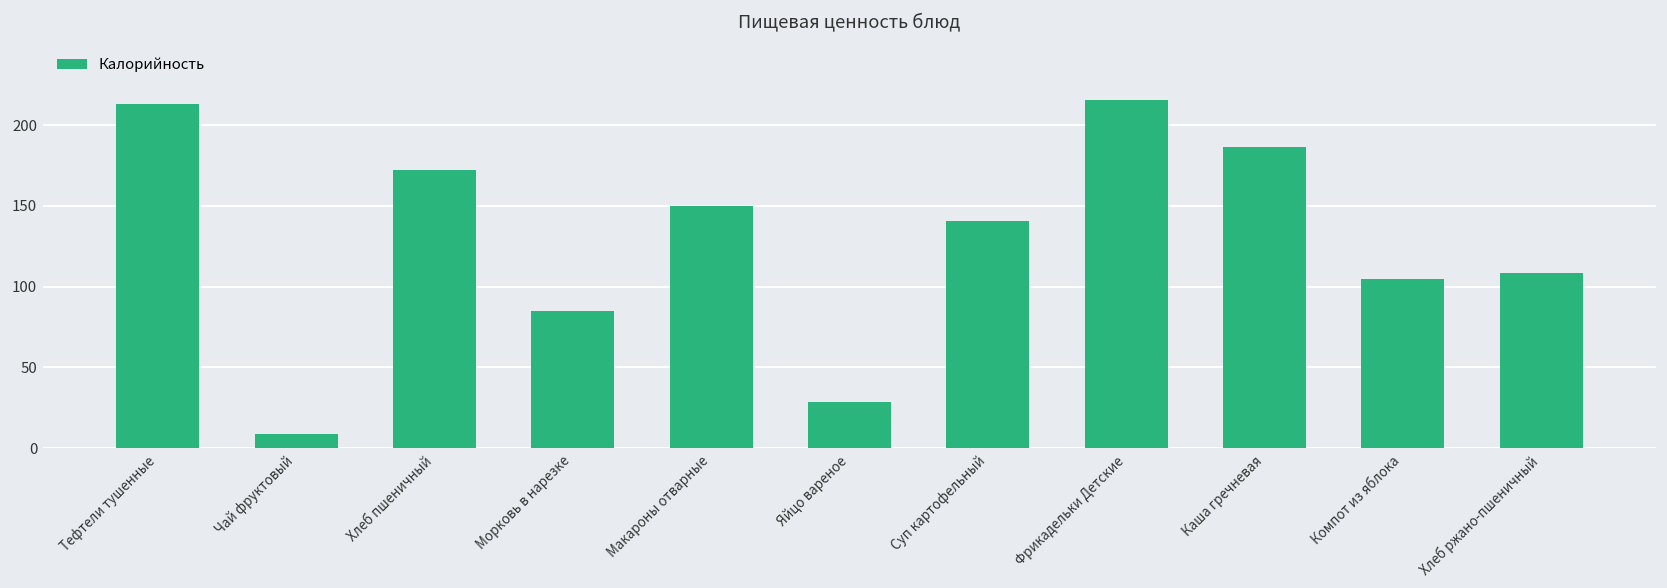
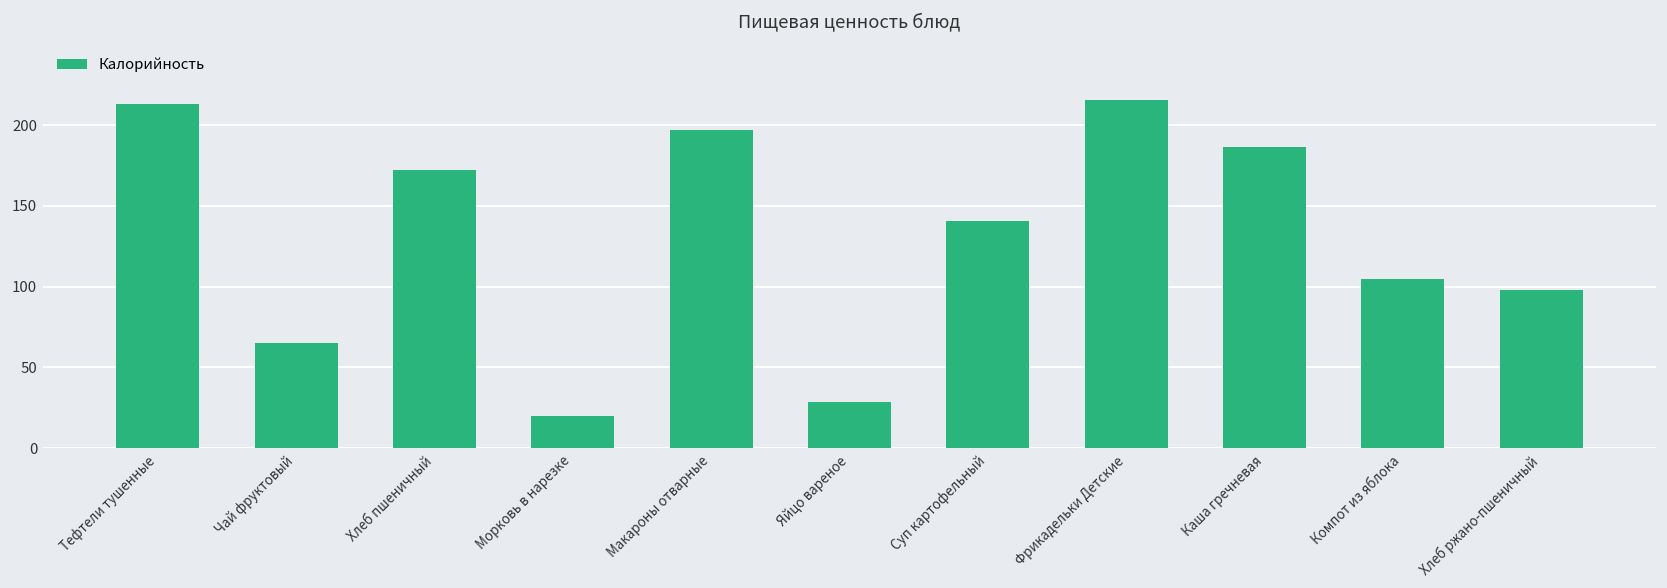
  {
    "Тефтели тушенные": 213,
-   "Чай фруктовый": 9,
+   "Чай фруктовый": 65,
    "Хлеб пшеничный": 172,
-   "Морковь в нарезке": 85,
-   "Макароны отварные": 150,
+   "Морковь в нарезке": 20,
+   "Макароны отварные": 197,
    "Яйцо вареное": 28,
    "Суп картофельный": 141,
    "Фрикадельки Детские": 216,
    "Каша гречневая": 186,
    "Компот из яблока": 104,
-   "Хлеб ржано-пшеничный": 109
+   "Хлеб ржано-пшеничный": 98
  }
